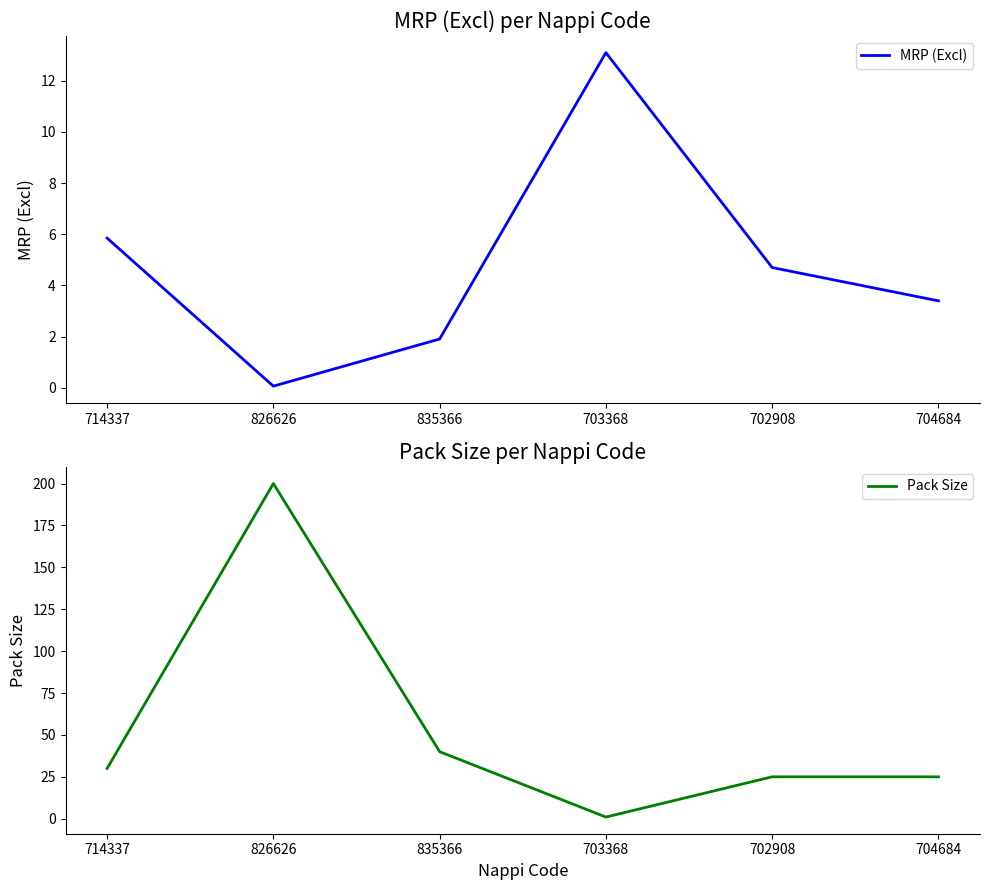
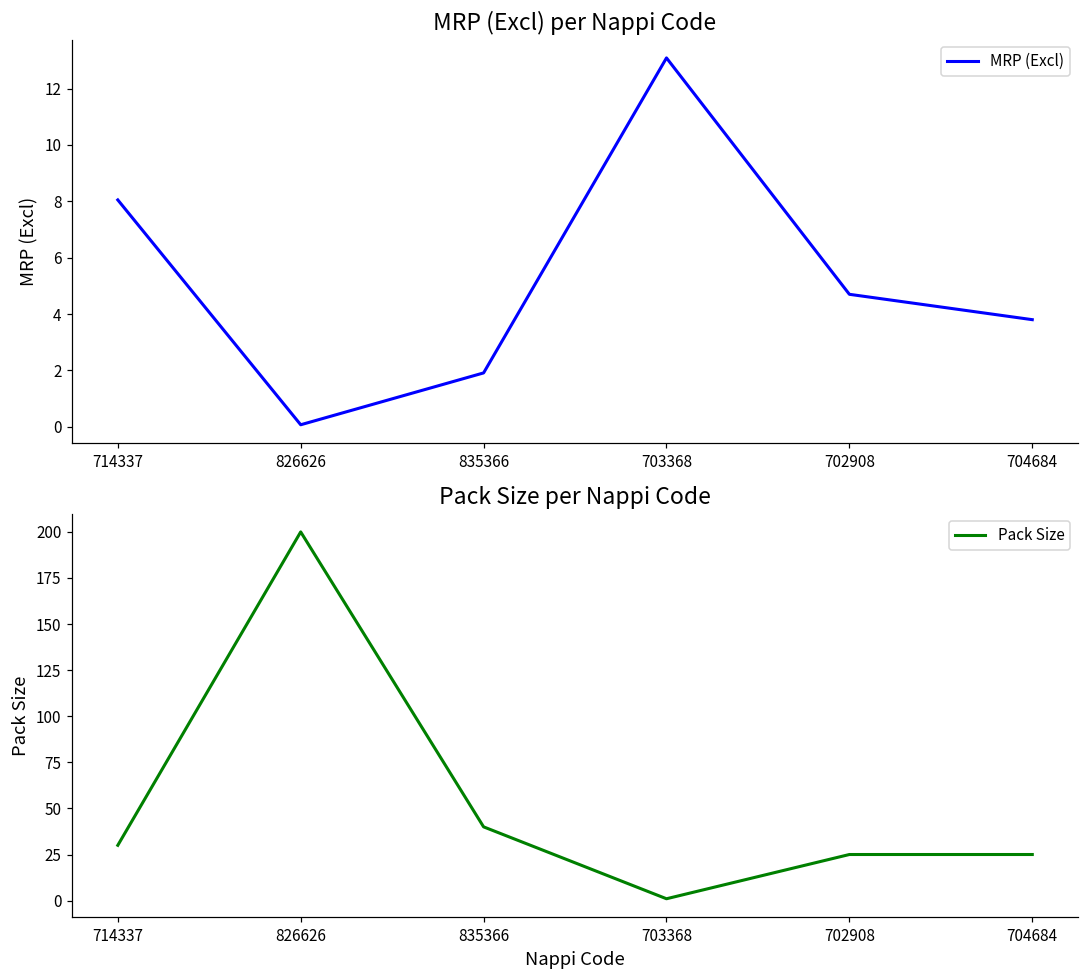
  {
    "MRP (Excl) per Nappi Code": {
-     "714337": 5.9,
+     "714337": 8.1,
      "826626": 0.1,
      "835366": 1.9,
      "703368": 13.1,
      "702908": 4.7,
-     "704684": 3.4
+     "704684": 3.8
    },
    "Pack Size per Nappi Code": {
      "714337": 30,
      "826626": 200,
      "835366": 40,
      "703368": 1,
      "702908": 25,
      "704684": 25
    }
  }
